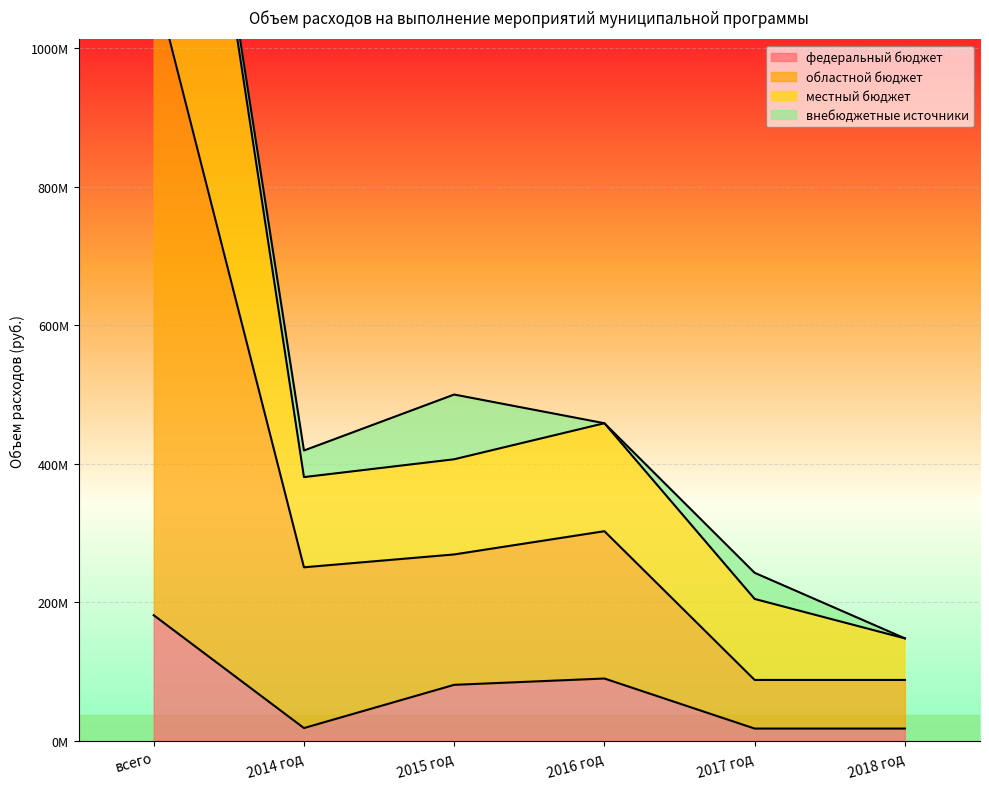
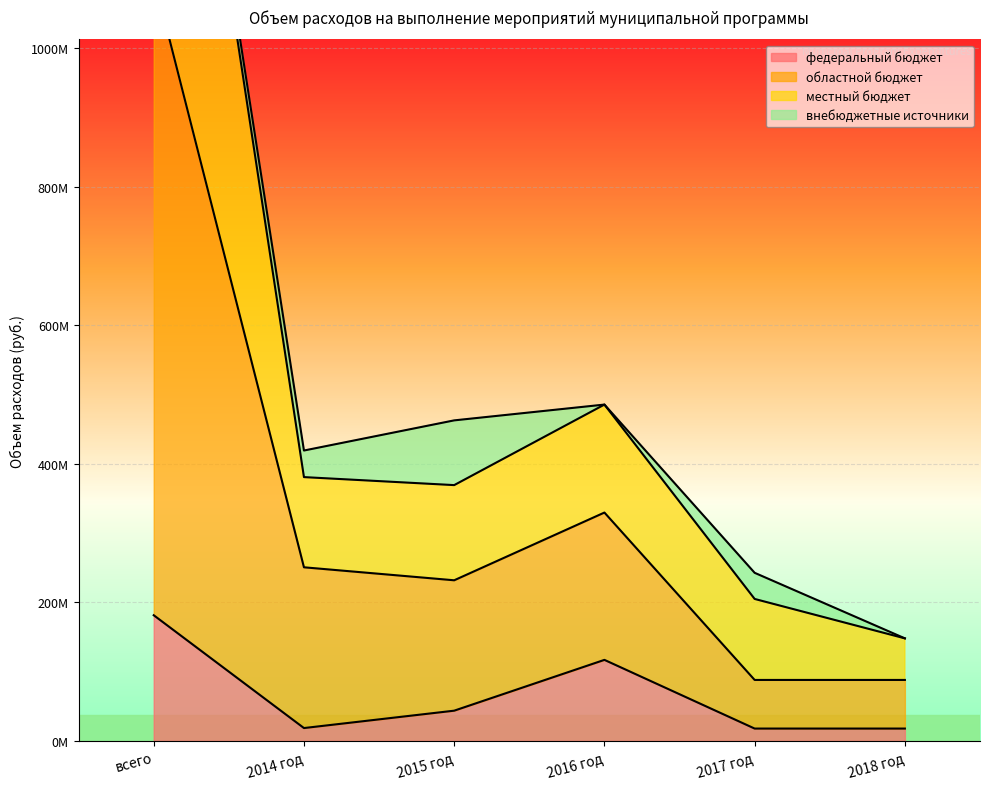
  {
    "федеральный бюджет": {
      "всего": 180000000,
-     "2015 год": 80000000,
-     "2016 год": 90000000
+     "2015 год": 40000000,
+     "2016 год": 120000000
    },
    "внебюджетные источники": {
      "2014 год": 40000000,
      "2015 год": 90000000,
      "2017 год": 40000000
    }
  }
